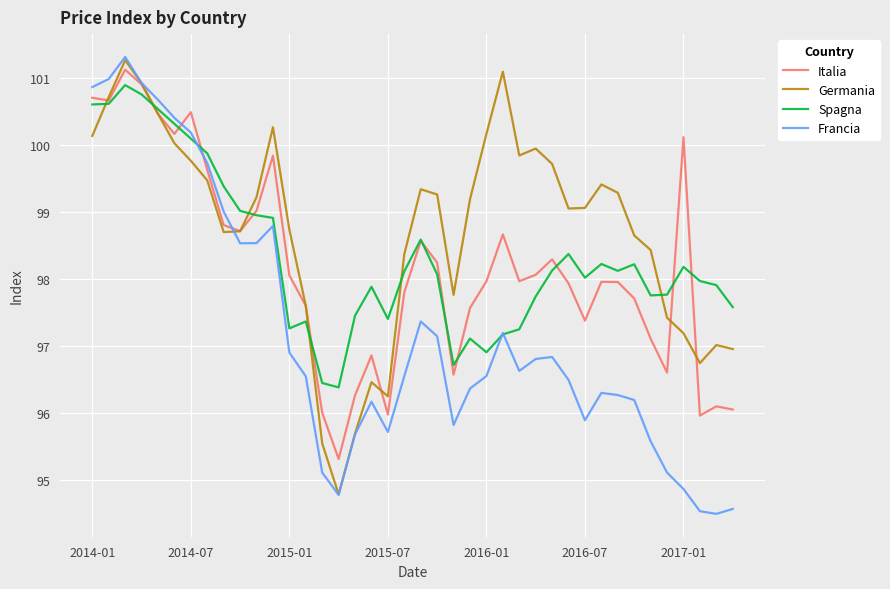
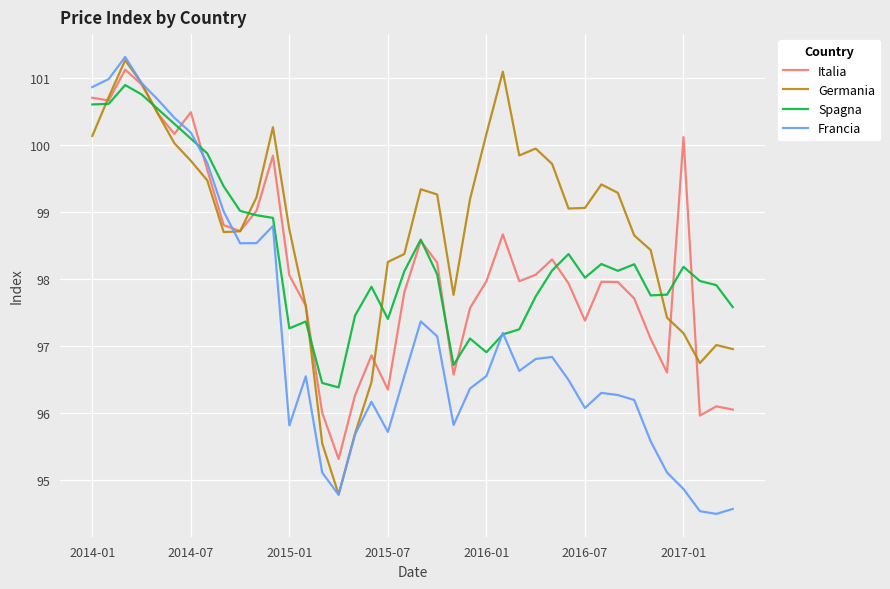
  {
    "Italia": {
      "2014-01": 100.7,
      "2014-07": 100.5,
      "2015-01": 98.1,
-     "2015-07": 96.0,
+     "2015-07": 96.3,
      "2016-01": 98.0,
      "2016-07": 97.4,
      "2017-01": 100.1
    },
    "Germania": {
      "2014-01": 100.1,
      "2014-07": 99.8,
      "2015-01": 98.7,
-     "2015-07": 96.2,
+     "2015-07": 98.3,
      "2016-01": 100.2,
      "2016-07": 99.1,
      "2017-01": 97.2
    },
    "Spagna": {
      "2014-01": 100.6,
      "2014-07": 100.1,
      "2015-01": 97.3,
      "2015-07": 97.4,
      "2016-01": 96.9,
      "2016-07": 98.0,
      "2017-01": 98.2
    },
    "Francia": {
      "2014-01": 100.9,
      "2014-07": 100.2,
-     "2015-01": 96.9,
+     "2015-01": 95.8,
      "2015-07": 95.7,
      "2016-01": 96.6,
-     "2016-07": 95.9,
+     "2016-07": 96.1,
      "2017-01": 94.9
    }
  }
